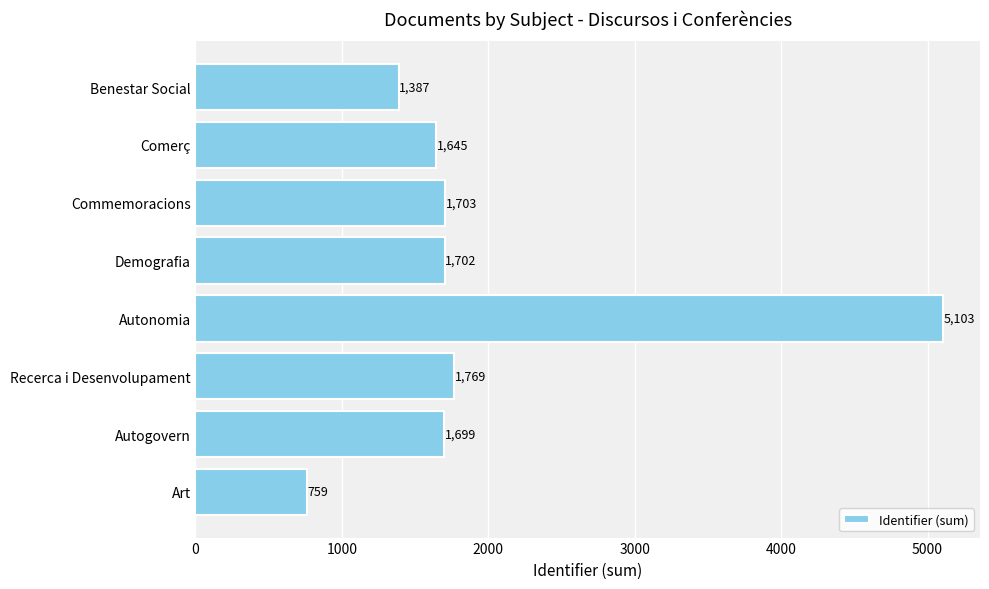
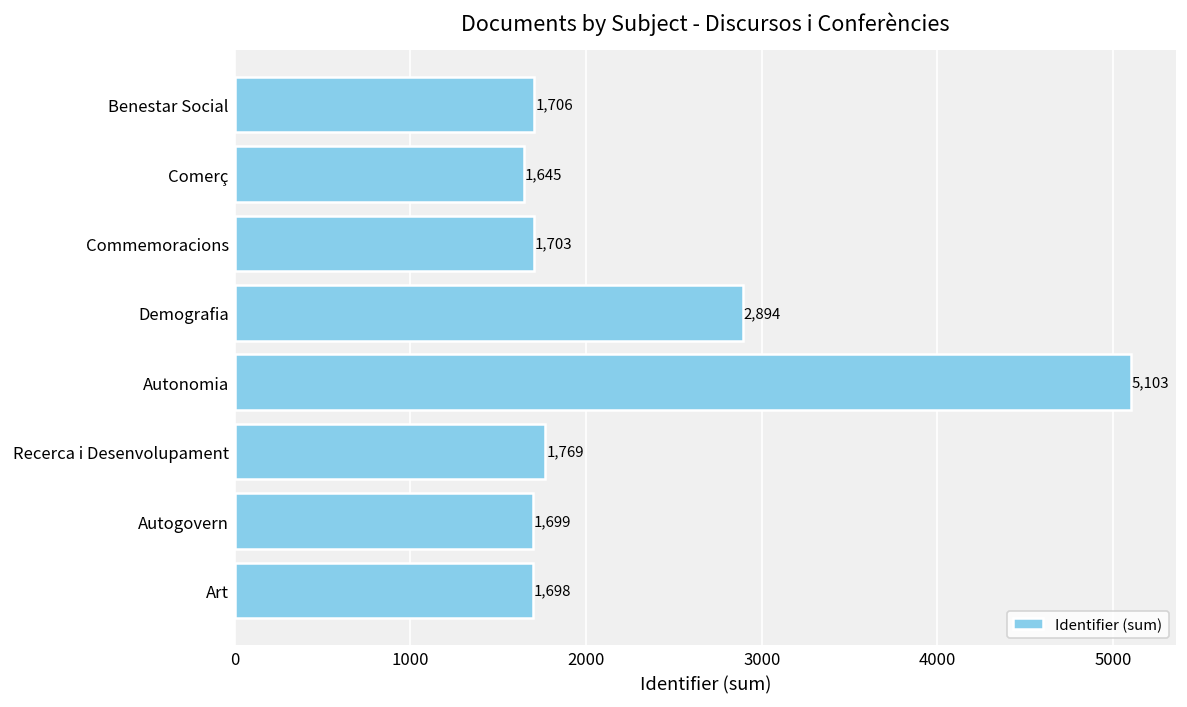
  {
-   "Benestar Social": "1,387",
+   "Benestar Social": "1,706",
    "Comerç": "1,645",
    "Commemoracions": "1,703",
-   "Demografia": "1,702",
+   "Demografia": "2,894",
    "Autonomia": "5,103",
    "Recerca i Desenvolupament": "1,769",
    "Autogovern": "1,699",
-   "Art": "759"
+   "Art": "1,698"
  }
